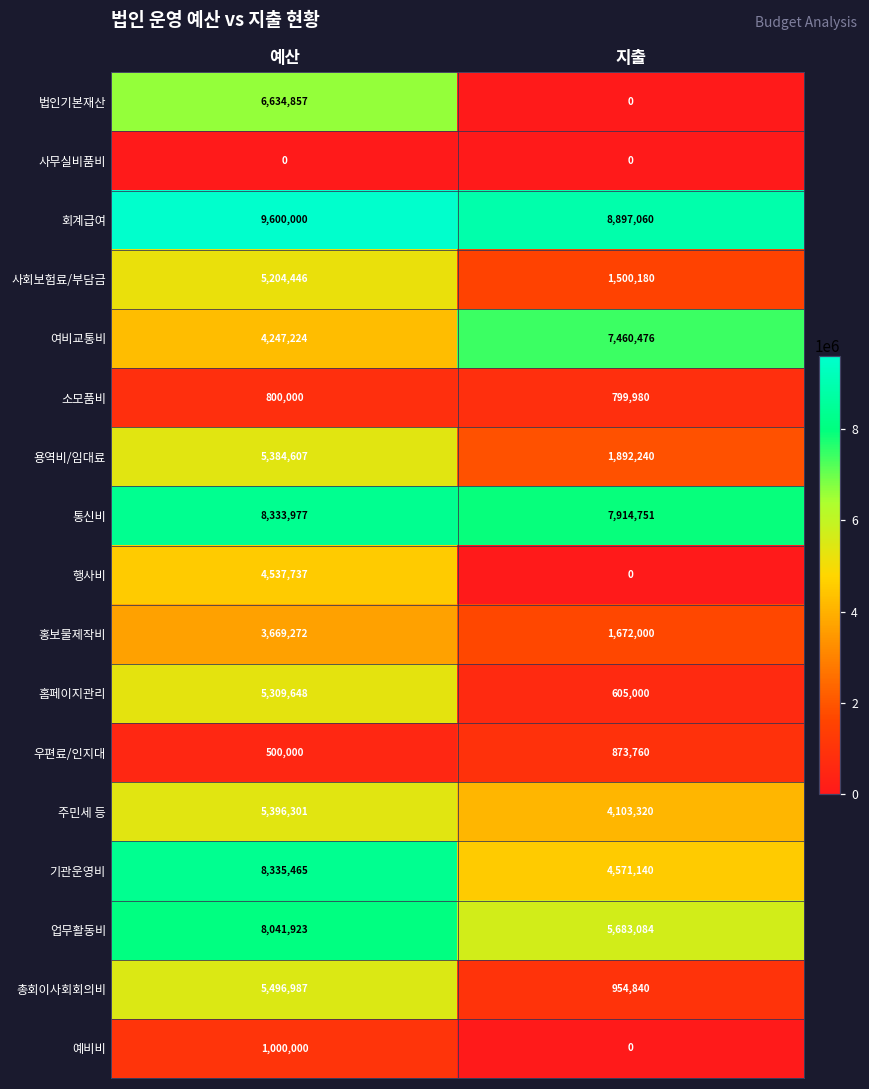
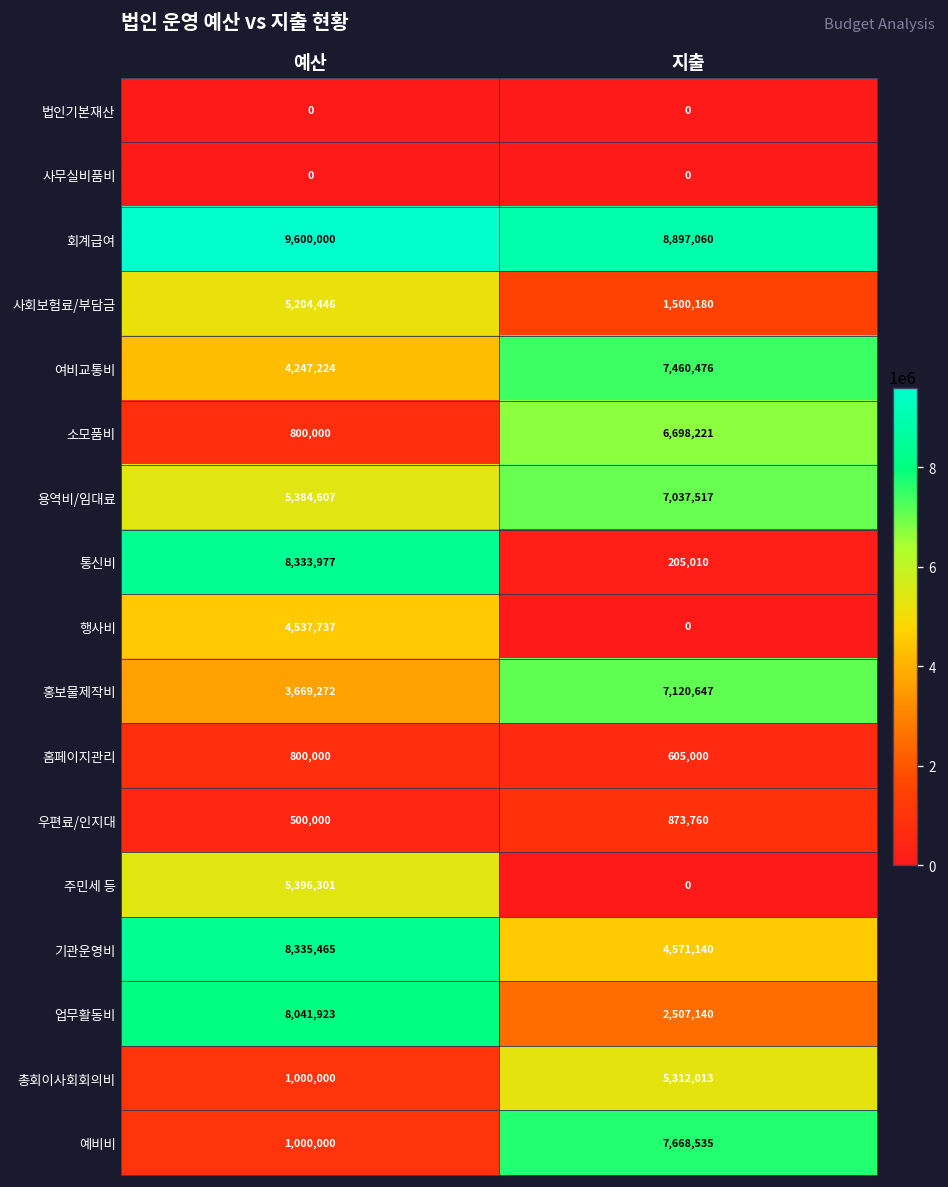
  {
    "법인기본재산": {
-     "예산": "6,634,857",
+     "예산": "0",
      "지출": "0"
    },
    "사무실비품비": {
      "예산": "0",
      "지출": "0"
    },
    "회계급여": {
      "예산": "9,600,000",
      "지출": "8,897,060"
    },
    "사회보험료/부담금": {
      "예산": "5,204,446",
      "지출": "1,500,180"
    },
    "여비교통비": {
      "예산": "4,247,224",
      "지출": "7,460,476"
    },
    "소모품비": {
      "예산": "800,000",
-     "지출": "799,980"
+     "지출": "6,698,221"
    },
    "용역비/임대료": {
      "예산": "5,384,607",
-     "지출": "1,892,240"
+     "지출": "7,037,517"
    },
    "통신비": {
      "예산": "8,333,977",
-     "지출": "7,914,751"
+     "지출": "205,010"
    },
    "행사비": {
      "예산": "4,537,737",
      "지출": "0"
    },
    "홍보물제작비": {
      "예산": "3,669,272",
-     "지출": "1,672,000"
+     "지출": "7,120,647"
    },
    "홈페이지관리": {
-     "예산": "5,309,648",
+     "예산": "800,000",
      "지출": "605,000"
    },
    "우편료/인지대": {
      "예산": "500,000",
      "지출": "873,760"
    },
    "주민세 등": {
      "예산": "5,396,301",
-     "지출": "4,103,320"
+     "지출": "0"
    },
    "기관운영비": {
      "예산": "8,335,465",
      "지출": "4,571,140"
    },
    "업무활동비": {
      "예산": "8,041,923",
-     "지출": "5,683,084"
+     "지출": "2,507,140"
    },
    "총회이사회회의비": {
-     "예산": "5,496,987",
-     "지출": "954,840"
+     "예산": "1,000,000",
+     "지출": "5,312,013"
    },
    "예비비": {
      "예산": "1,000,000",
-     "지출": "0"
+     "지출": "7,668,535"
    }
  }
